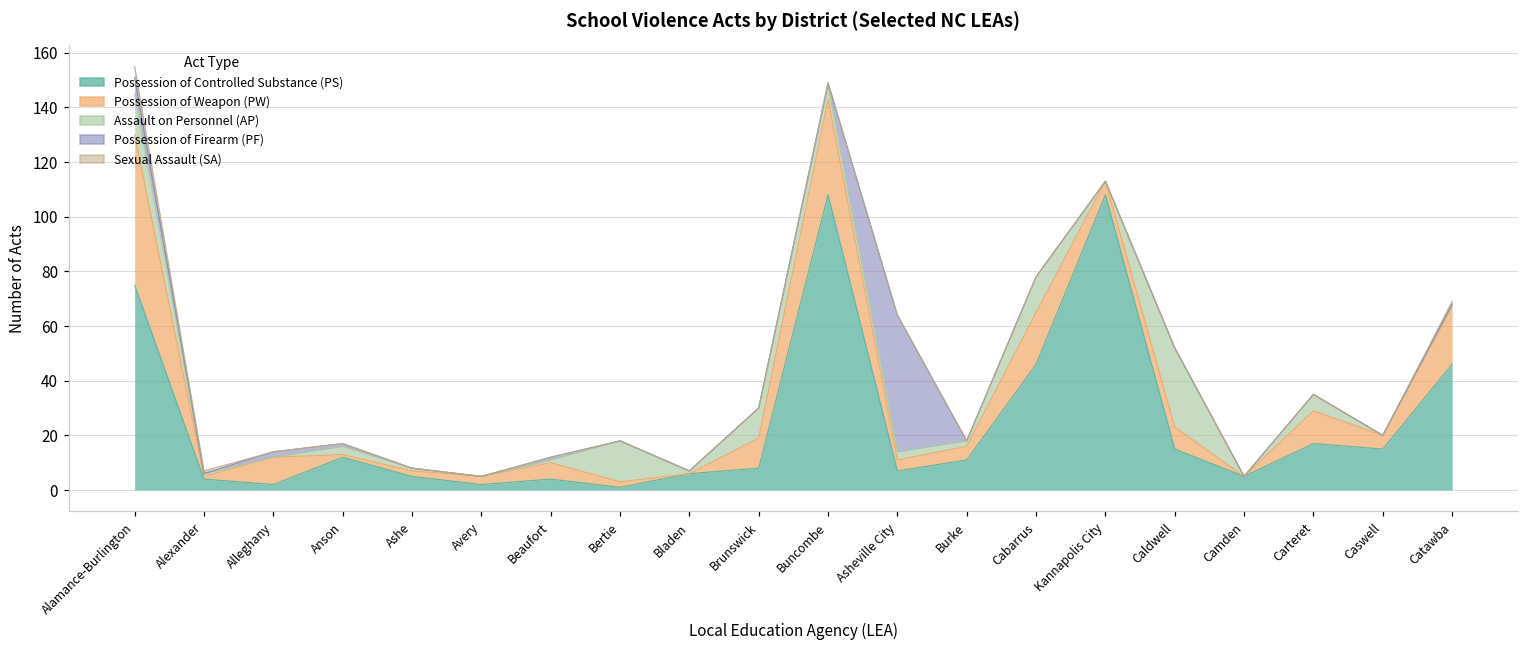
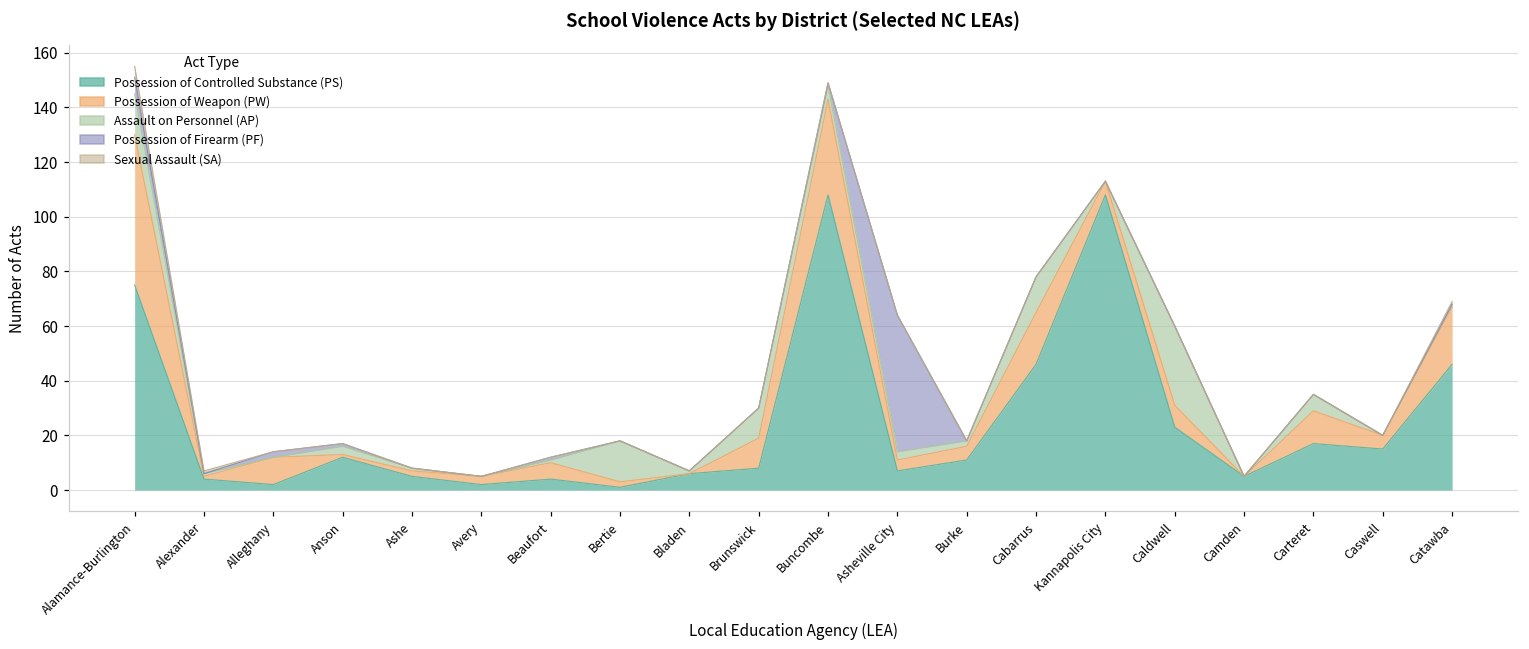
  {
    "Possession of Controlled Substance (PS)": {
      "Alamance-Burlington": 75,
      "Alleghany": 2,
      "Ashe": 5,
      "Avery": 2,
      "Beaufort": 4,
      "Bertie": 1,
      "Brunswick": 8,
      "Buncombe": 108,
      "Asheville City": 7,
      "Burke": 11,
      "Cabarrus": 46,
      "Kannapolis City": 108,
-     "Caldwell": 15,
+     "Caldwell": 23,
      "Carteret": 17,
      "Caswell": 15,
      "Catawba": 46
    },
    "Possession of Weapon (PW)": {
      "Alamance-Burlington": 55,
      "Bertie": 2,
      "Brunswick": 11,
      "Buncombe": 35,
      "Asheville City": 4,
      "Burke": 5,
      "Cabarrus": 19,
      "Caldwell": 8,
      "Carteret": 12
    },
    "Possession of Firearm (PF)": {
      "Alamance-Burlington": 6
    }
  }
